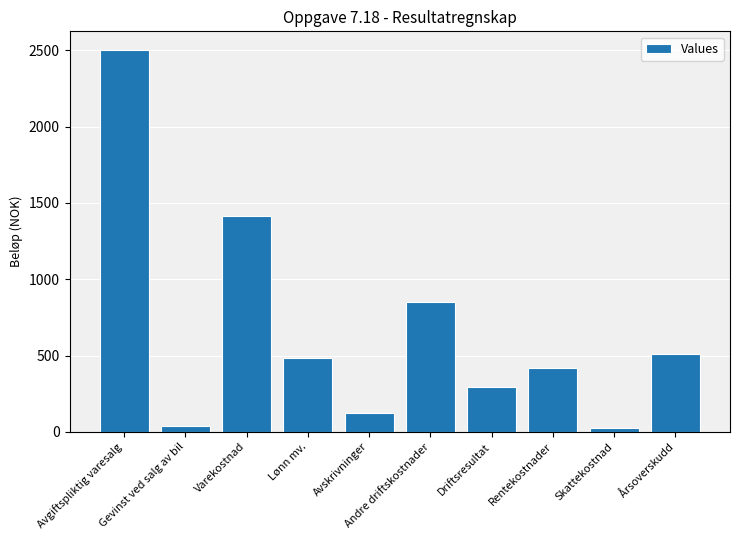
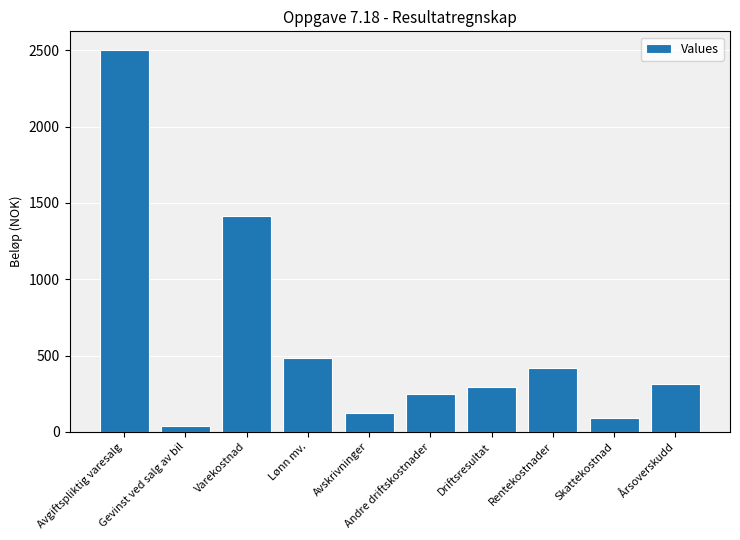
  {
    "Avgiftspliktig varesalg": 2500,
    "Gevinst ved salg av bil": 40,
    "Varekostnad": 1410,
    "Lønn mv.": 490,
    "Avskrivninger": 130,
-   "Andre driftskostnader": 850,
+   "Andre driftskostnader": 250,
    "Driftsresultat": 300,
    "Rentekostnader": 420,
-   "Skattekostnad": 30,
-   "Årsoverskudd": 510
+   "Skattekostnad": 90,
+   "Årsoverskudd": 310
  }
